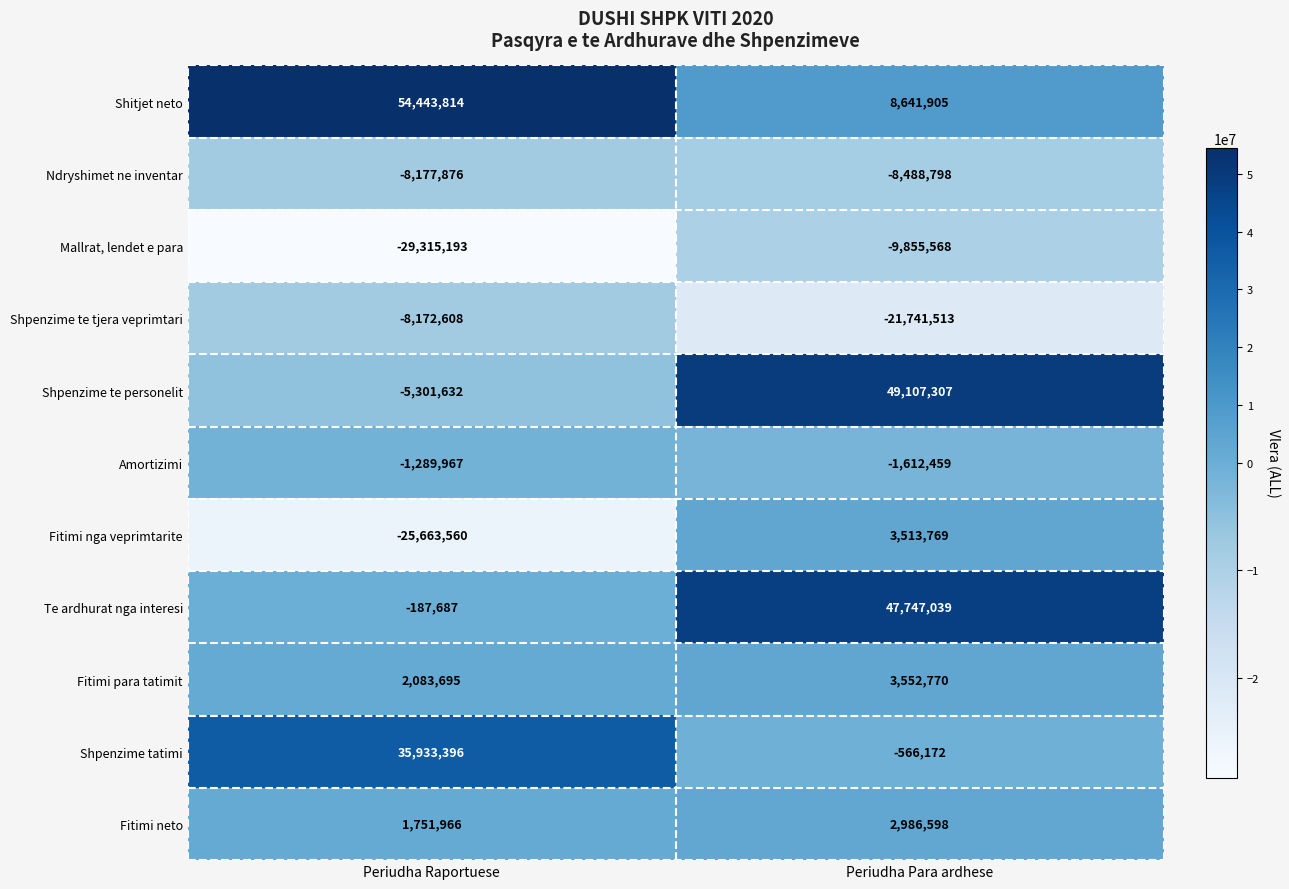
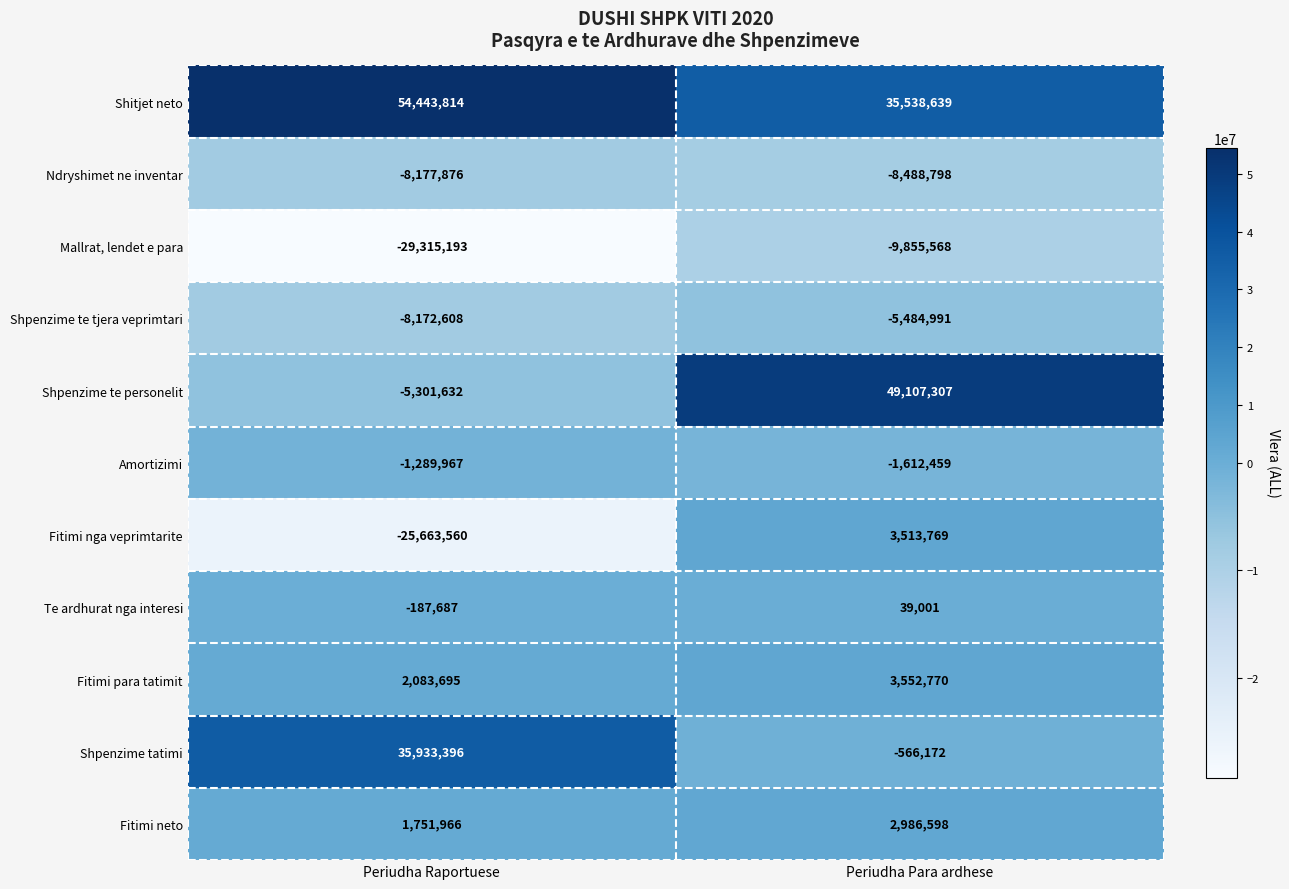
  {
    "Shitjet neto": {
      "Periudha Raportuese": "54,443,814",
-     "Periudha Para ardhese": "8,641,905"
+     "Periudha Para ardhese": "35,538,639"
    },
    "Ndryshimet ne inventar": {
      "Periudha Raportuese": "-8,177,876",
      "Periudha Para ardhese": "-8,488,798"
    },
    "Mallrat, lendet e para": {
      "Periudha Raportuese": "-29,315,193",
      "Periudha Para ardhese": "-9,855,568"
    },
    "Shpenzime te tjera veprimtari": {
      "Periudha Raportuese": "-8,172,608",
-     "Periudha Para ardhese": "-21,741,513"
+     "Periudha Para ardhese": "-5,484,991"
    },
    "Shpenzime te personelit": {
      "Periudha Raportuese": "-5,301,632",
      "Periudha Para ardhese": "49,107,307"
    },
    "Amortizimi": {
      "Periudha Raportuese": "-1,289,967",
      "Periudha Para ardhese": "-1,612,459"
    },
    "Fitimi nga veprimtarite": {
      "Periudha Raportuese": "-25,663,560",
      "Periudha Para ardhese": "3,513,769"
    },
    "Te ardhurat nga interesi": {
      "Periudha Raportuese": "-187,687",
-     "Periudha Para ardhese": "47,747,039"
+     "Periudha Para ardhese": "39,001"
    },
    "Fitimi para tatimit": {
      "Periudha Raportuese": "2,083,695",
      "Periudha Para ardhese": "3,552,770"
    },
    "Shpenzime tatimi": {
      "Periudha Raportuese": "35,933,396",
      "Periudha Para ardhese": "-566,172"
    },
    "Fitimi neto": {
      "Periudha Raportuese": "1,751,966",
      "Periudha Para ardhese": "2,986,598"
    }
  }
